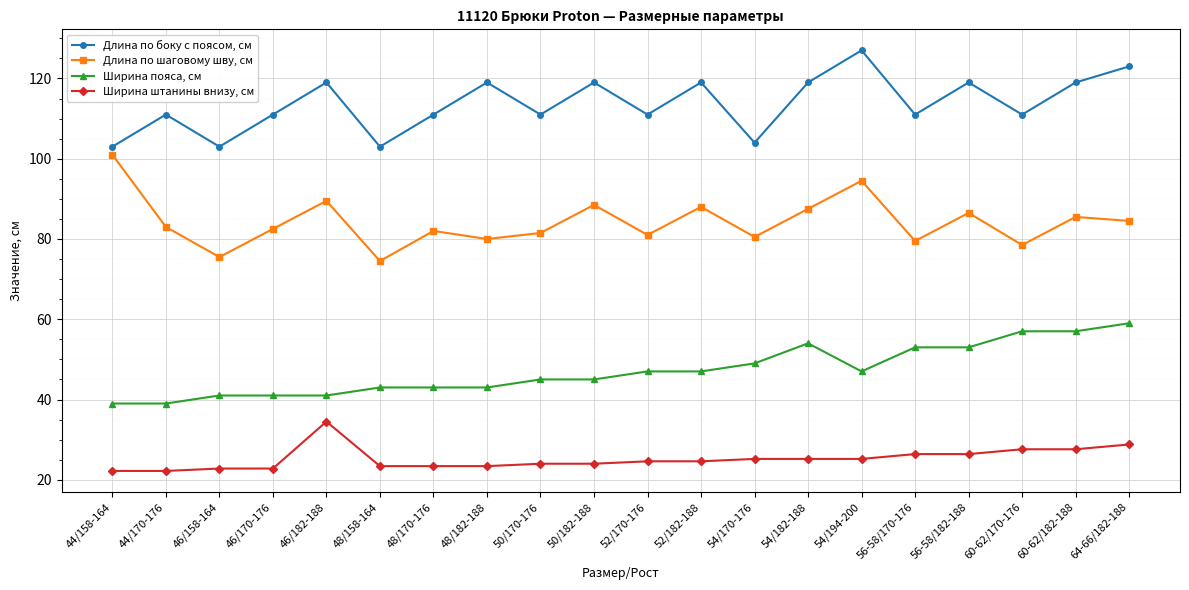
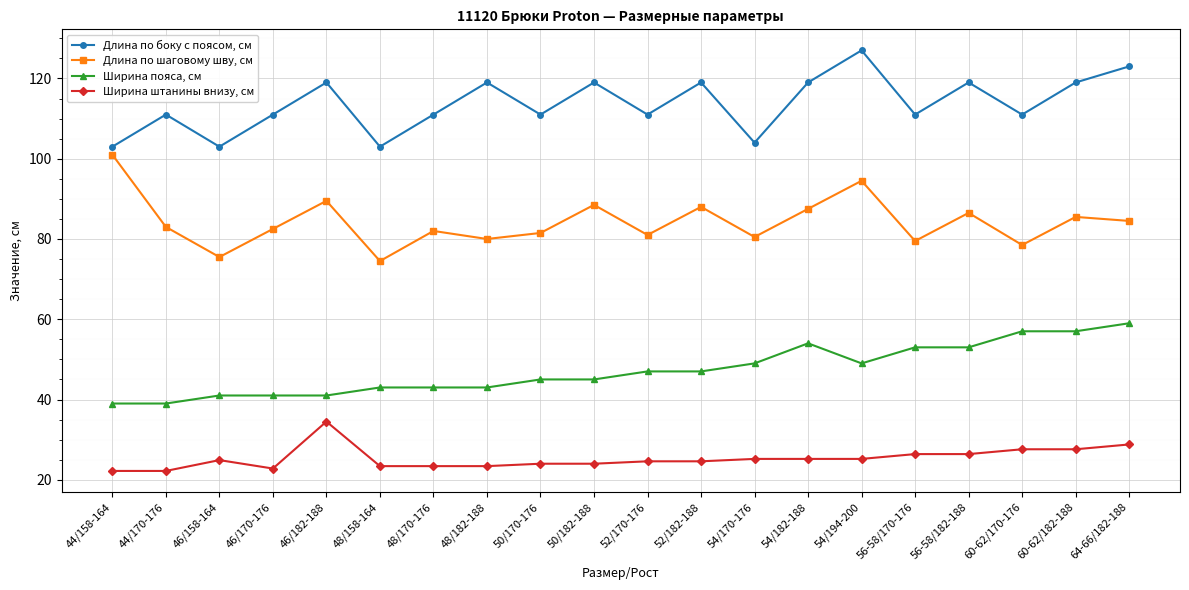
  {
    "Длина по боку с поясом, см": {
      "44/158-164": 103,
      "44/170-176": 111,
      "46/158-164": 103,
      "46/170-176": 111,
      "46/182-188": 119,
      "48/158-164": 103,
      "48/170-176": 111,
      "48/182-188": 119,
      "50/170-176": 111,
      "50/182-188": 119,
      "52/170-176": 111,
      "52/182-188": 119,
      "54/170-176": 104,
      "54/182-188": 119,
      "54/194-200": 127,
      "56-58/170-176": 111,
      "56-58/182-188": 119,
      "60-62/170-176": 111,
      "60-62/182-188": 119,
      "64-66/182-188": 123
    },
    "Длина по шаговому шву, см": {
      "44/158-164": 101,
      "44/170-176": 83,
      "46/158-164": 76,
      "46/170-176": 83,
      "46/182-188": 90,
      "48/158-164": 75,
      "48/170-176": 82,
      "48/182-188": 80,
      "50/170-176": 82,
      "50/182-188": 89,
      "52/170-176": 81,
      "52/182-188": 88,
      "54/170-176": 81,
      "54/182-188": 88,
      "54/194-200": 95,
      "56-58/170-176": 80,
      "56-58/182-188": 87,
      "60-62/170-176": 79,
      "60-62/182-188": 86,
      "64-66/182-188": 85
    },
    "Ширина пояса, см": {
      "44/158-164": 39,
      "44/170-176": 39,
      "46/158-164": 41,
      "46/170-176": 41,
      "46/182-188": 41,
      "48/158-164": 43,
      "48/170-176": 43,
      "48/182-188": 43,
      "50/170-176": 45,
      "50/182-188": 45,
      "52/170-176": 47,
      "52/182-188": 47,
      "54/170-176": 49,
      "54/182-188": 54,
-     "54/194-200": 47,
+     "54/194-200": 49,
      "56-58/170-176": 53,
      "56-58/182-188": 53,
      "60-62/170-176": 57,
      "60-62/182-188": 57,
      "64-66/182-188": 59
    },
    "Ширина штанины внизу, см": {
      "44/158-164": 22,
      "44/170-176": 22,
-     "46/158-164": 23,
+     "46/158-164": 25,
      "46/170-176": 23,
      "46/182-188": 35,
      "48/158-164": 23,
      "48/170-176": 23,
      "48/182-188": 23,
      "50/170-176": 24,
      "50/182-188": 24,
      "52/170-176": 25,
      "52/182-188": 25,
      "54/170-176": 25,
      "54/182-188": 25,
      "54/194-200": 25,
      "56-58/170-176": 26,
      "56-58/182-188": 26,
      "60-62/170-176": 28,
      "60-62/182-188": 28,
      "64-66/182-188": 29
    }
  }
